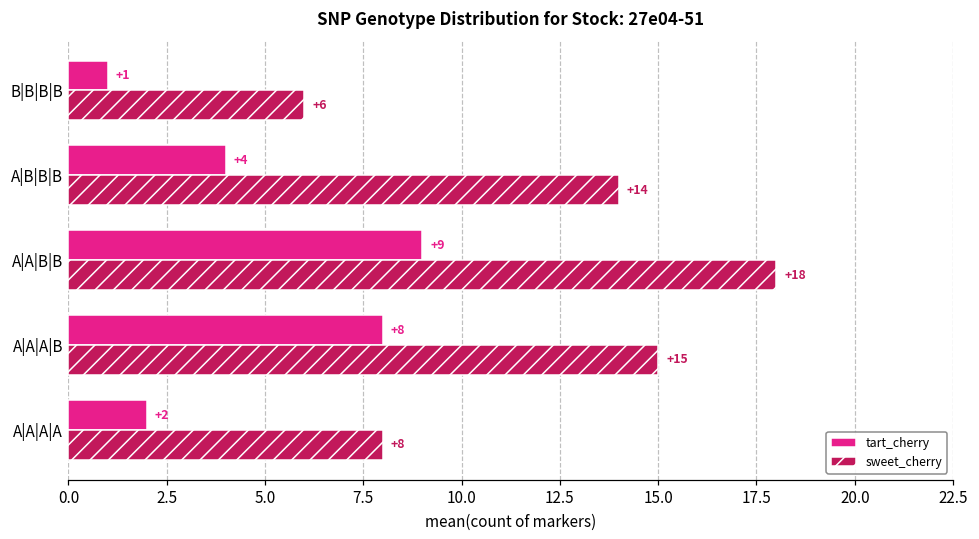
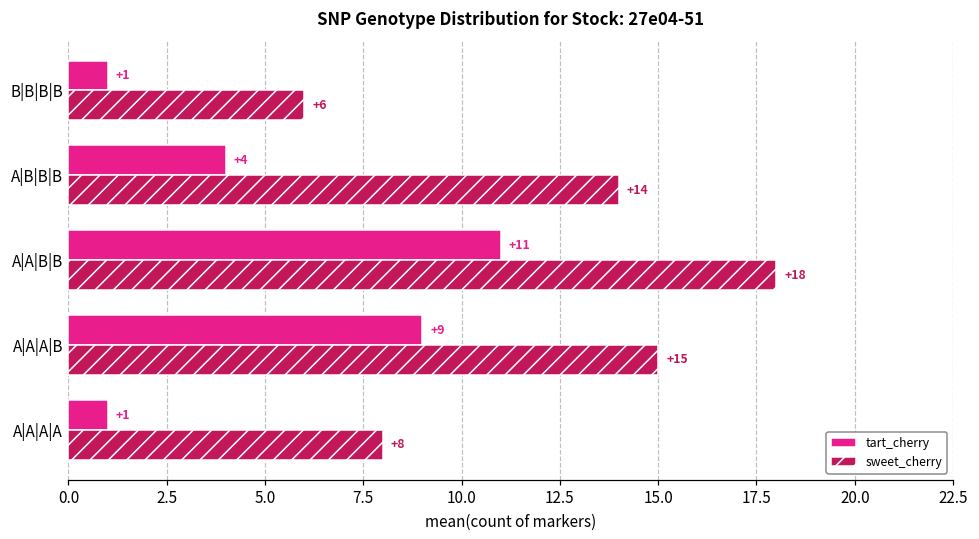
  {
    "tart_cherry": {
      "B|B|B|B": "+1",
      "A|B|B|B": "+4",
-     "A|A|B|B": "+9",
-     "A|A|A|B": "+8",
-     "A|A|A|A": "+2"
+     "A|A|B|B": "+11",
+     "A|A|A|B": "+9",
+     "A|A|A|A": "+1"
    },
    "sweet_cherry": {
      "B|B|B|B": "+6",
      "A|B|B|B": "+14",
      "A|A|B|B": "+18",
      "A|A|A|B": "+15",
      "A|A|A|A": "+8"
    }
  }
